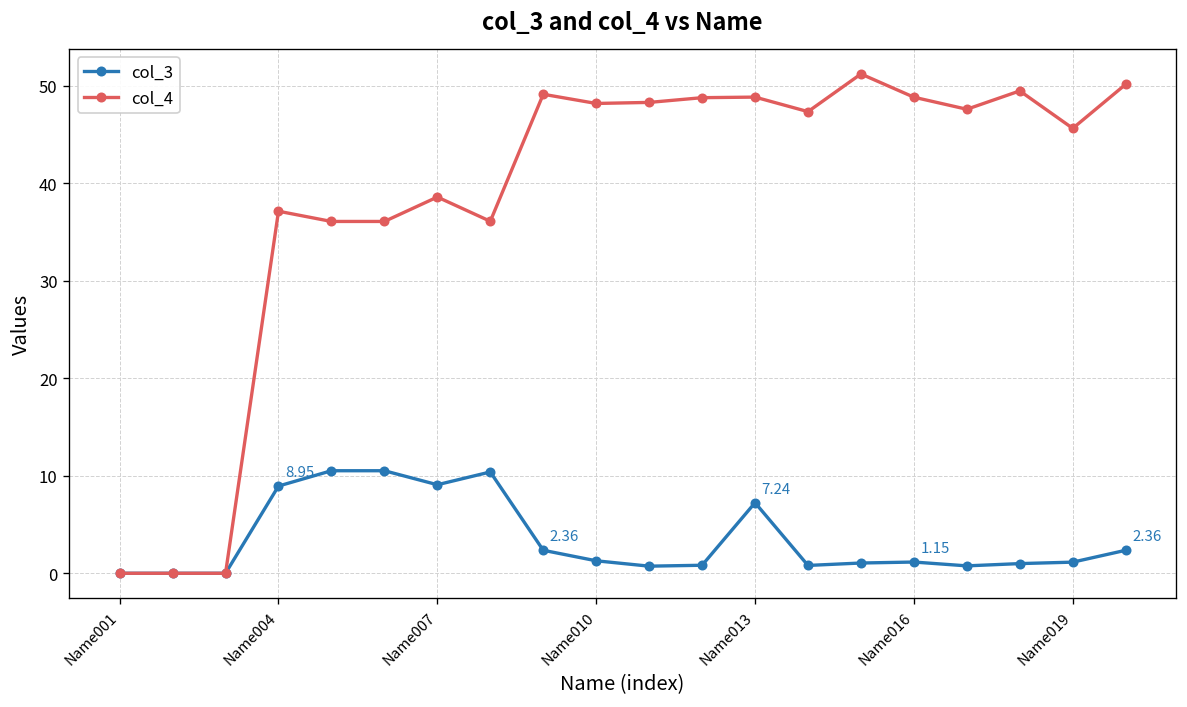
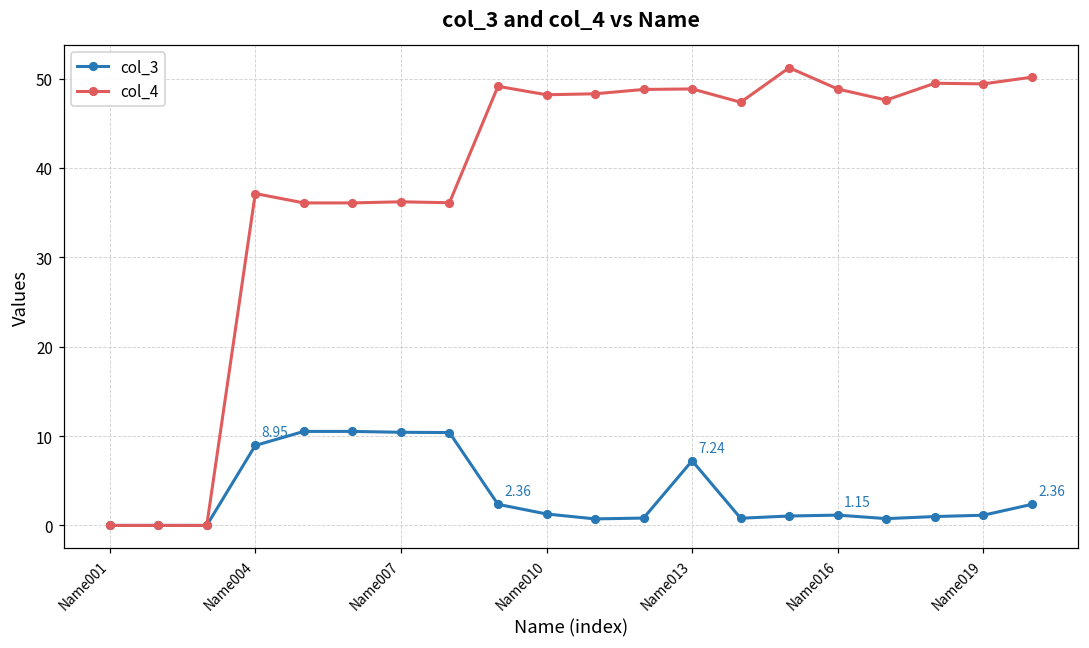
  {
    "col_3": {
-     "Name007": 9,
+     "Name007": 10,
      "Name010": 1,
      "Name019": 1
    },
    "col_4": {
      "Name004": 37,
-     "Name007": 39,
+     "Name007": 36,
      "Name010": 48,
      "Name013": 49,
      "Name016": 49,
-     "Name019": 46
+     "Name019": 49
    }
  }
